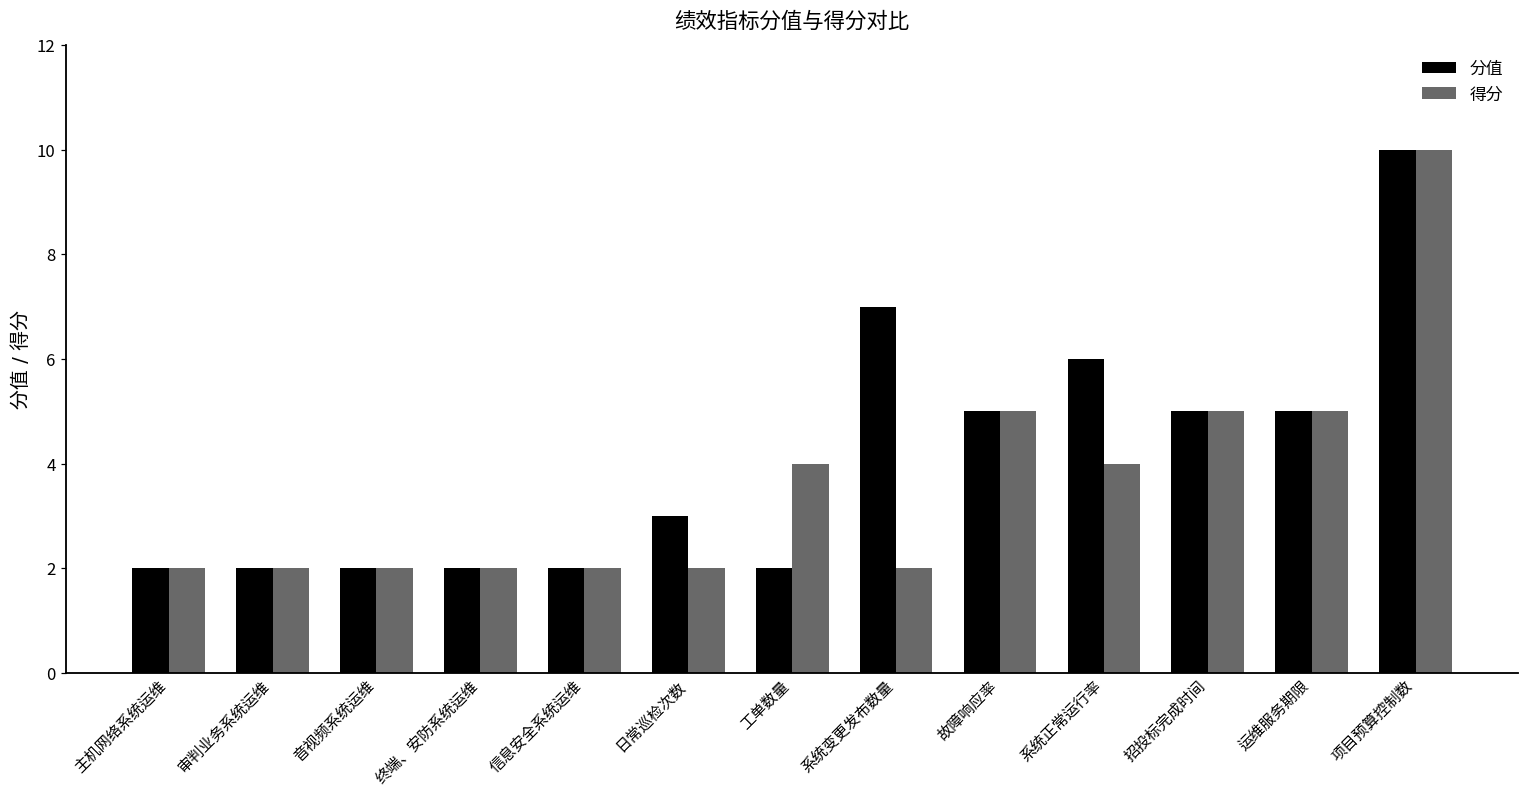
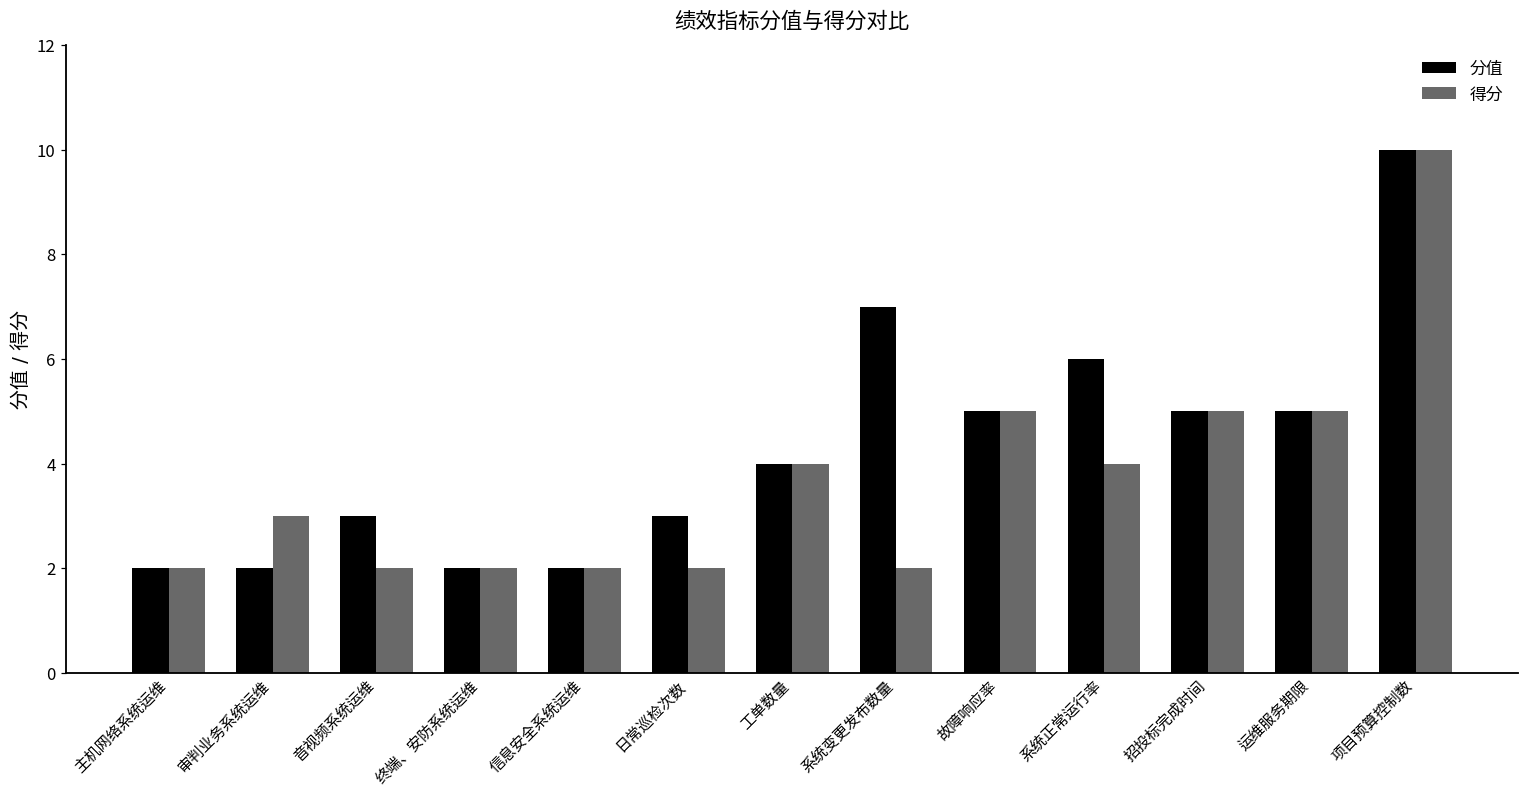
  {
    "分值": {
      "主机网络系统运维": 2,
      "审判业务系统运维": 2,
-     "音视频系统运维": 2,
+     "音视频系统运维": 3,
      "终端、安防系统运维": 2,
      "信息安全系统运维": 2,
      "日常巡检次数": 3,
-     "工单数量": 2,
+     "工单数量": 4,
      "系统变更发布数量": 7,
      "故障响应率": 5,
      "系统正常运行率": 6,
      "招投标完成时间": 5,
      "运维服务期限": 5,
      "项目预算控制数": 10
    },
    "得分": {
      "主机网络系统运维": 2,
-     "审判业务系统运维": 2,
+     "审判业务系统运维": 3,
      "音视频系统运维": 2,
      "终端、安防系统运维": 2,
      "信息安全系统运维": 2,
      "日常巡检次数": 2,
      "工单数量": 4,
      "系统变更发布数量": 2,
      "故障响应率": 5,
      "系统正常运行率": 4,
      "招投标完成时间": 5,
      "运维服务期限": 5,
      "项目预算控制数": 10
    }
  }
